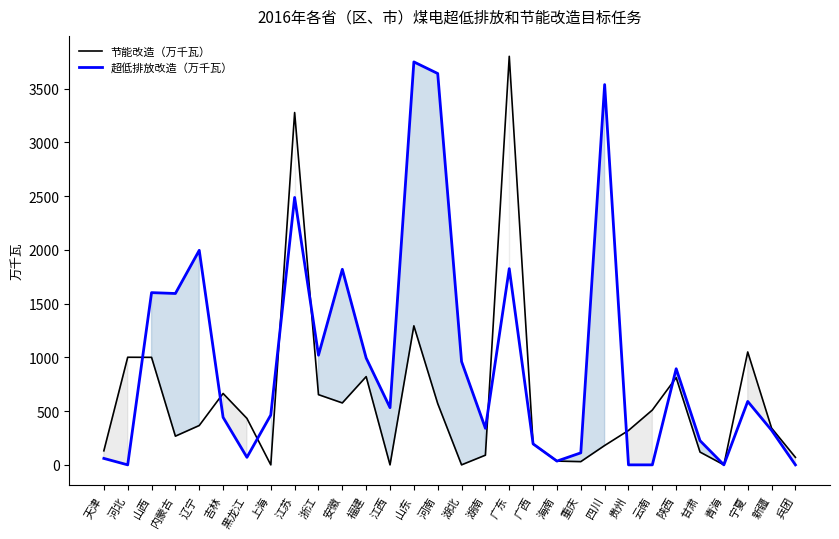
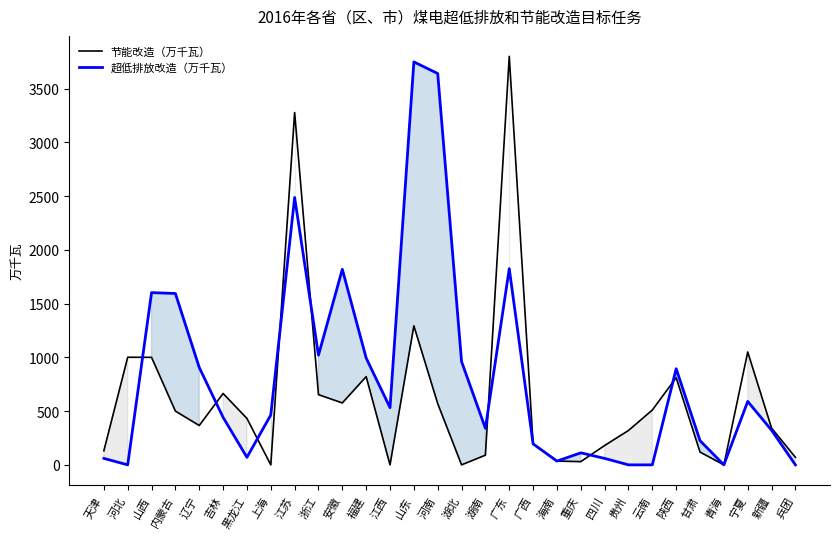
  {
    "节能改造（万千瓦）": {
      "天津": 130,
      "河北": 1000,
      "山西": 1000,
-     "内蒙古": 270,
+     "内蒙古": 500,
      "辽宁": 370,
      "吉林": 660,
      "黑龙江": 430,
      "上海": 0,
      "江苏": 3280,
      "浙江": 650,
      "安徽": 580,
      "福建": 820,
      "江西": 0,
      "山东": 1290,
      "河南": 570,
      "湖北": 0,
      "湖南": 90,
      "广东": 3800,
      "重庆": 30,
      "四川": 180,
      "贵州": 320,
      "云南": 510,
      "陕西": 810,
      "甘肃": 120,
      "宁夏": 1050,
      "兵团": 70
    },
    "超低排放改造（万千瓦）": {
      "天津": 60,
      "河北": 0,
      "山西": 1600,
      "内蒙古": 1590,
-     "辽宁": 2000,
+     "辽宁": 910,
      "吉林": 440,
      "黑龙江": 70,
      "上海": 460,
      "江苏": 2490,
      "浙江": 1020,
      "安徽": 1820,
      "福建": 990,
      "江西": 530,
      "山东": 3750,
      "河南": 3640,
      "湖北": 960,
      "湖南": 340,
      "广东": 1830,
      "重庆": 110,
-     "四川": 3540,
+     "四川": 60,
      "贵州": 0,
      "云南": 0,
      "陕西": 890,
      "甘肃": 230,
      "宁夏": 590,
      "兵团": 0
    }
  }
